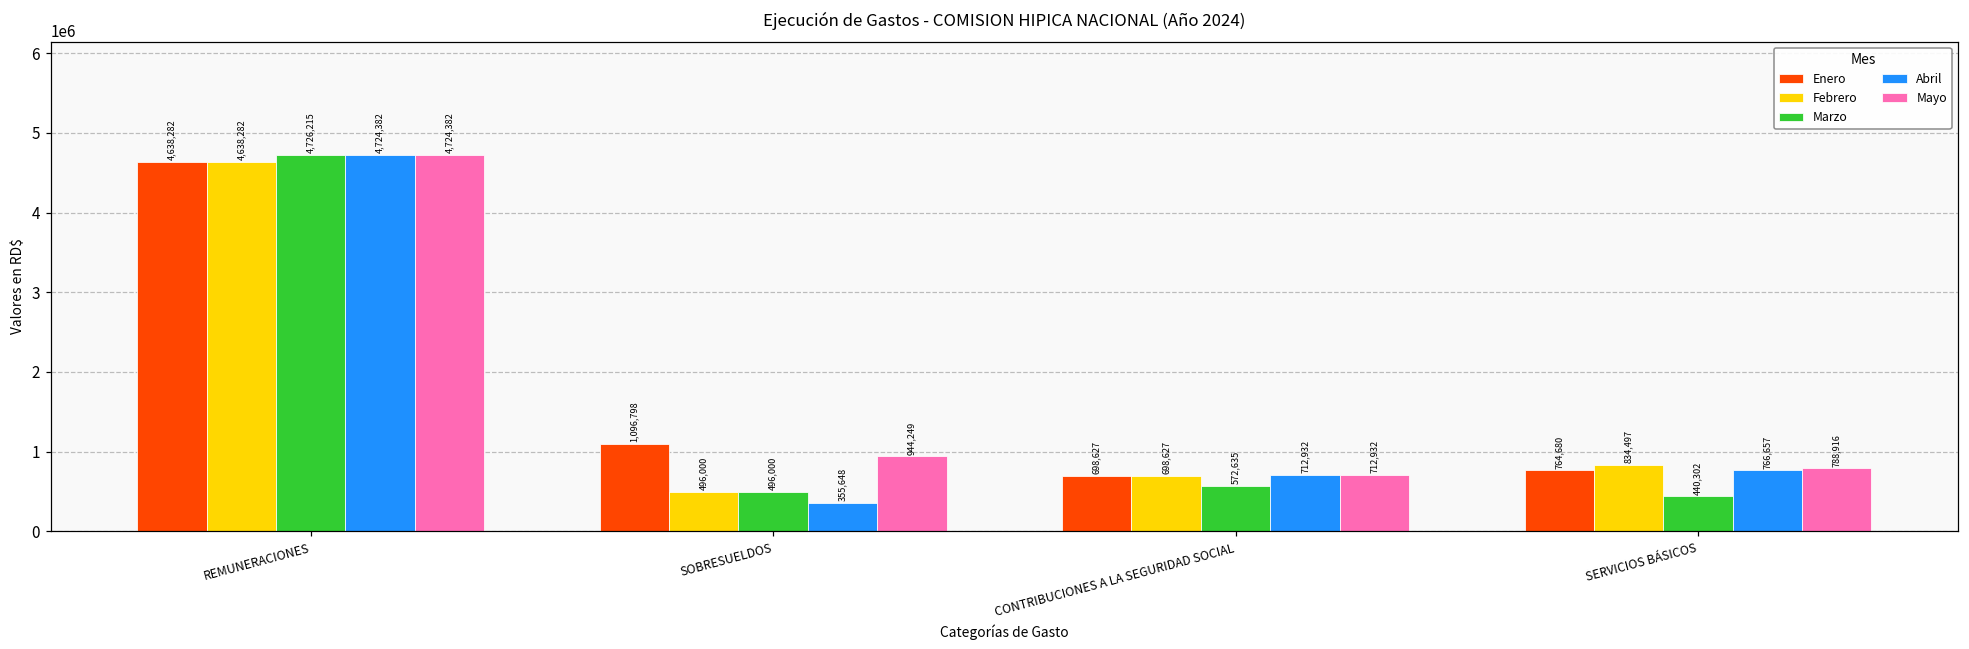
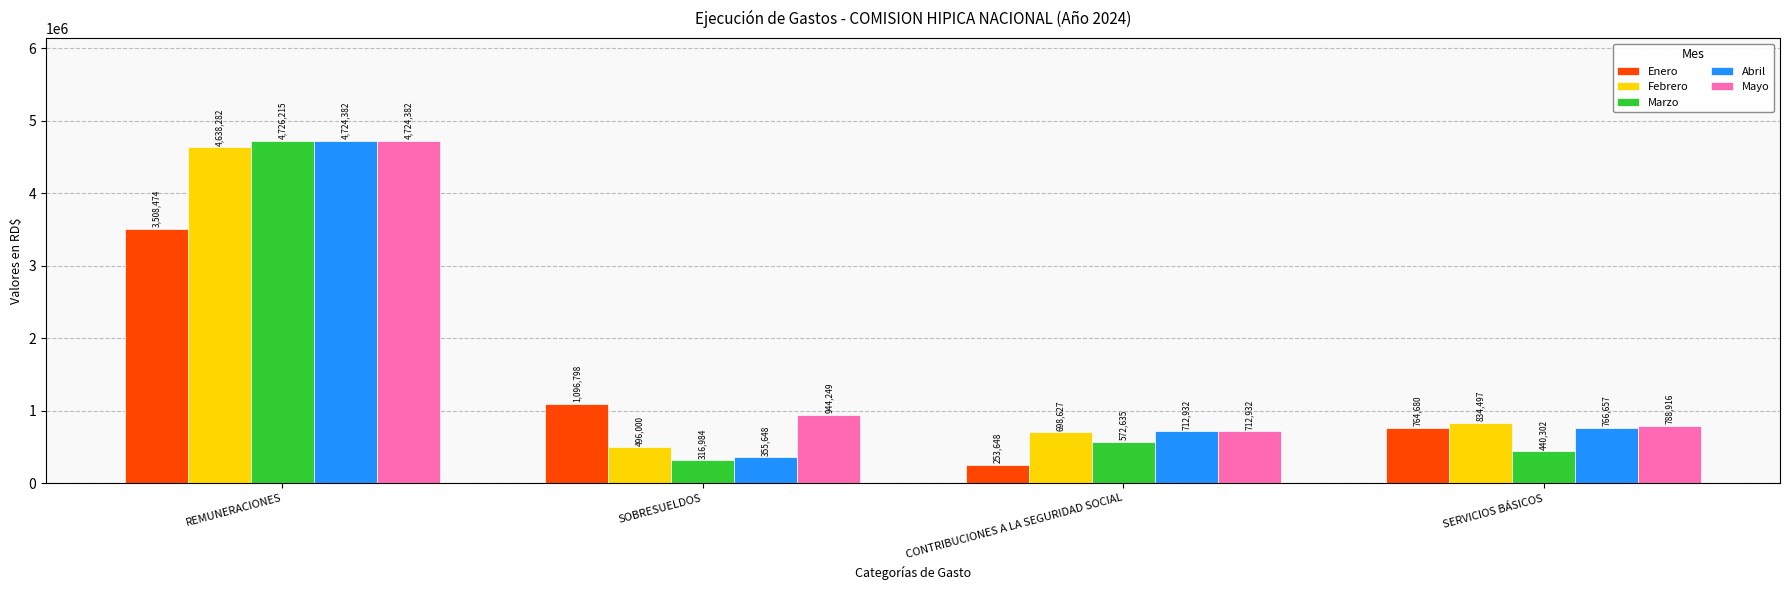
  {
    "Enero": {
-     "REMUNERACIONES": "4,638,282",
+     "REMUNERACIONES": "3,508,474",
      "SOBRESUELDOS": "1,096,798",
-     "CONTRIBUCIONES A LA SEGURIDAD SOCIAL": "698,627"
+     "CONTRIBUCIONES A LA SEGURIDAD SOCIAL": "253,648"
    },
    "Febrero": {
      "REMUNERACIONES": "4,638,282",
      "SOBRESUELDOS": "496,000",
      "CONTRIBUCIONES A LA SEGURIDAD SOCIAL": "698,627",
      "SERVICIOS BÁSICOS": "834,497"
    },
    "Marzo": {
      "REMUNERACIONES": "4,726,215",
-     "SOBRESUELDOS": "496,000",
+     "SOBRESUELDOS": "316,984",
      "SERVICIOS BÁSICOS": "440,302"
    },
    "Abril": {
      "REMUNERACIONES": "4,724,382",
      "SOBRESUELDOS": "355,648",
      "CONTRIBUCIONES A LA SEGURIDAD SOCIAL": "712,932",
      "SERVICIOS BÁSICOS": "766,657"
    },
    "Mayo": {
      "REMUNERACIONES": "4,724,382",
      "SOBRESUELDOS": "944,249",
      "CONTRIBUCIONES A LA SEGURIDAD SOCIAL": "712,932"
    }
  }
